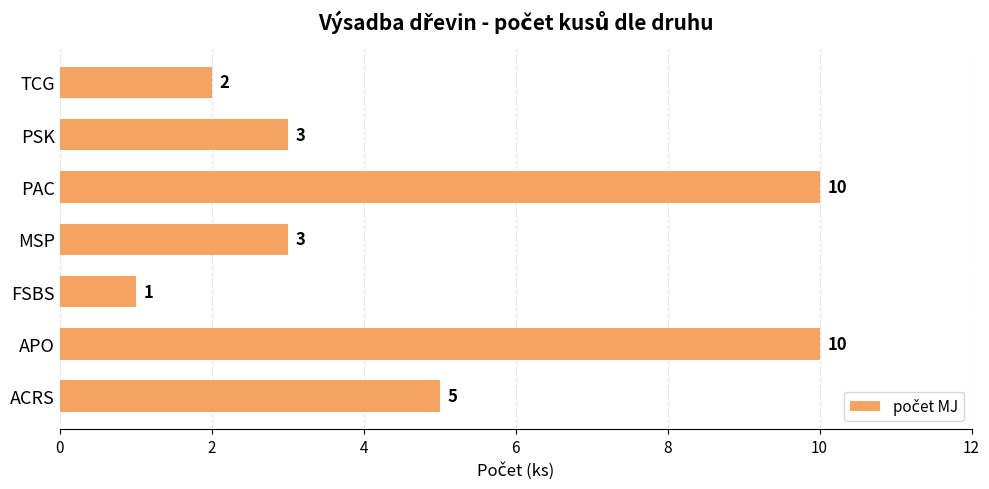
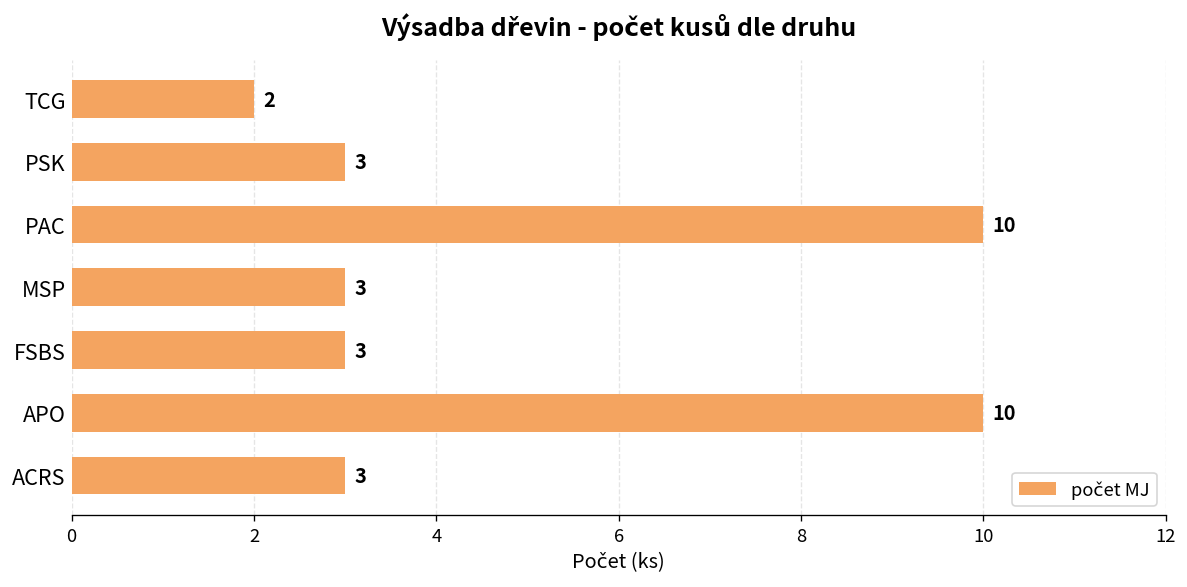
  {
    "TCG": 2,
    "PSK": 3,
    "PAC": 10,
    "MSP": 3,
-   "FSBS": 1,
+   "FSBS": 3,
    "APO": 10,
-   "ACRS": 5
+   "ACRS": 3
  }
